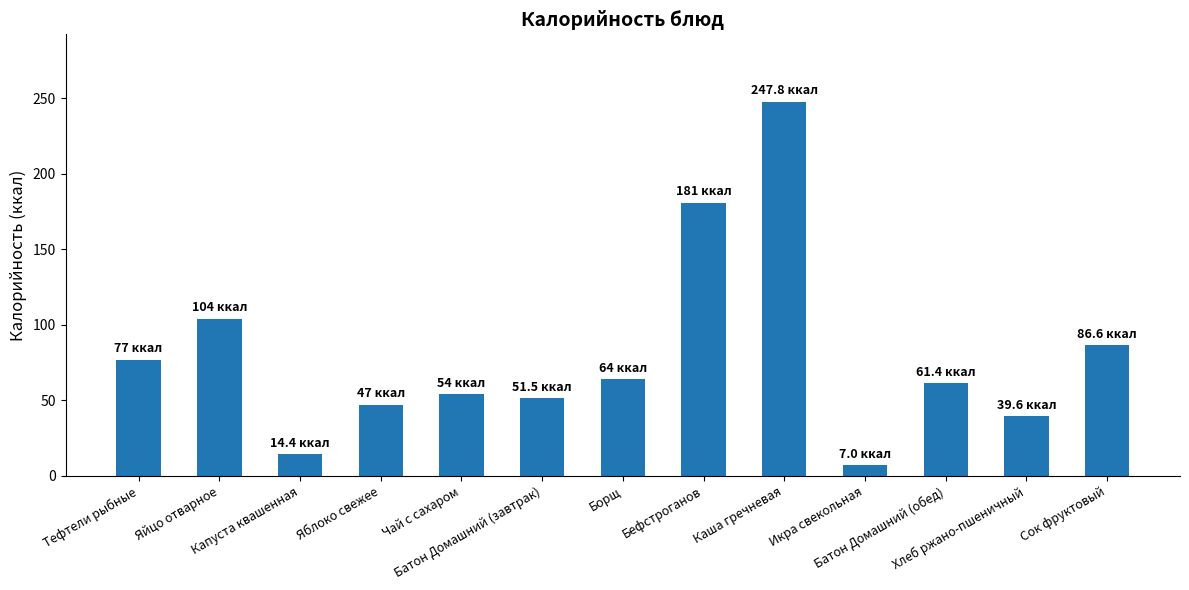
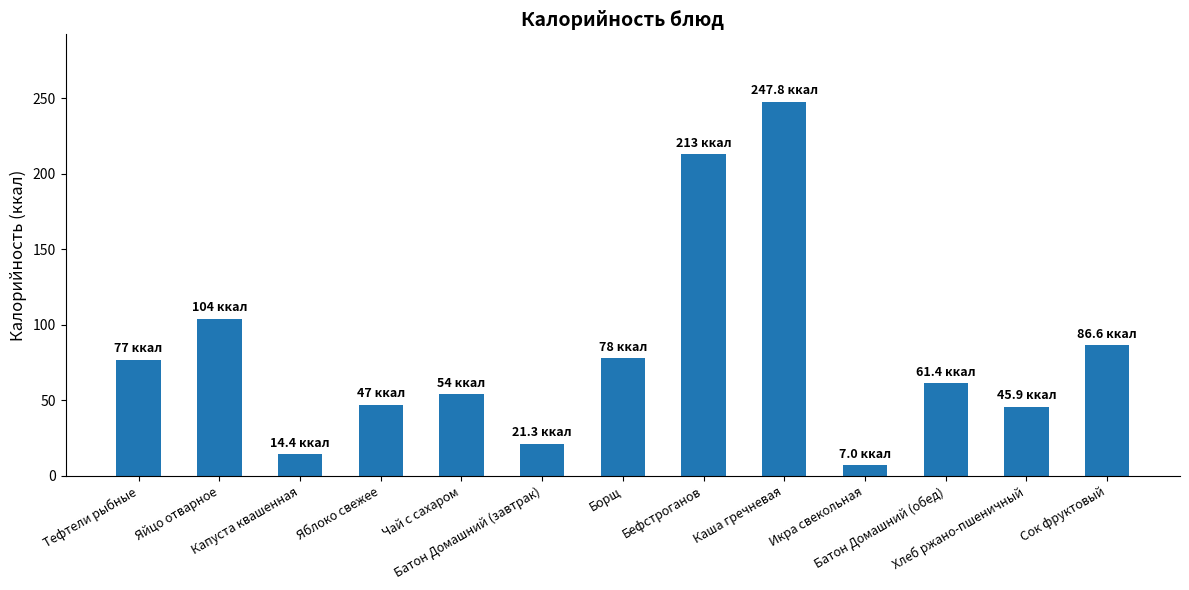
  {
    "Тефтели рыбные": 77,
    "Яйцо отварное": 104,
    "Капуста квашенная": 14.4,
    "Яблоко свежее": 47,
    "Чай с сахаром": 54,
-   "Батон Домашний (завтрак)": 51.5,
-   "Борщ": 64,
-   "Бефстроганов": 181,
+   "Батон Домашний (завтрак)": 21.3,
+   "Борщ": 78,
+   "Бефстроганов": 213,
    "Каша гречневая": 247.8,
    "Икра свекольная": 7.0,
    "Батон Домашний (обед)": 61.4,
-   "Хлеб ржано-пшеничный": 39.6,
+   "Хлеб ржано-пшеничный": 45.9,
    "Сок фруктовый": 86.6
  }
